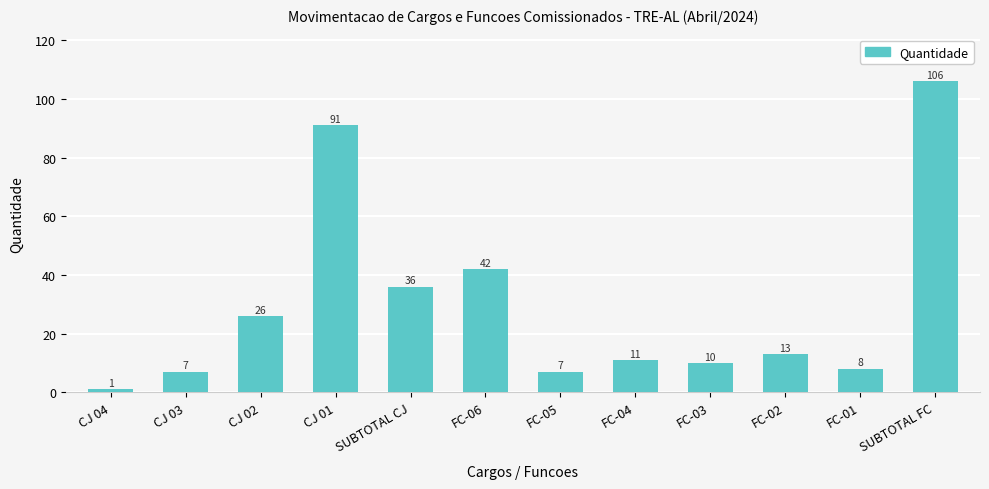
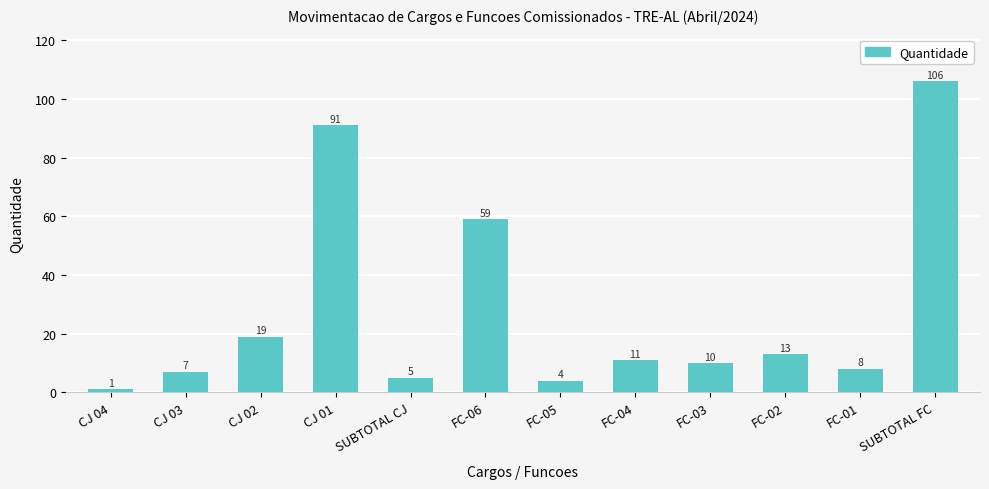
  {
    "CJ 04": 1,
    "CJ 03": 7,
-   "CJ 02": 26,
+   "CJ 02": 19,
    "CJ 01": 91,
-   "SUBTOTAL CJ": 36,
-   "FC-06": 42,
-   "FC-05": 7,
+   "SUBTOTAL CJ": 5,
+   "FC-06": 59,
+   "FC-05": 4,
    "FC-04": 11,
    "FC-03": 10,
    "FC-02": 13,
    "FC-01": 8,
    "SUBTOTAL FC": 106
  }
